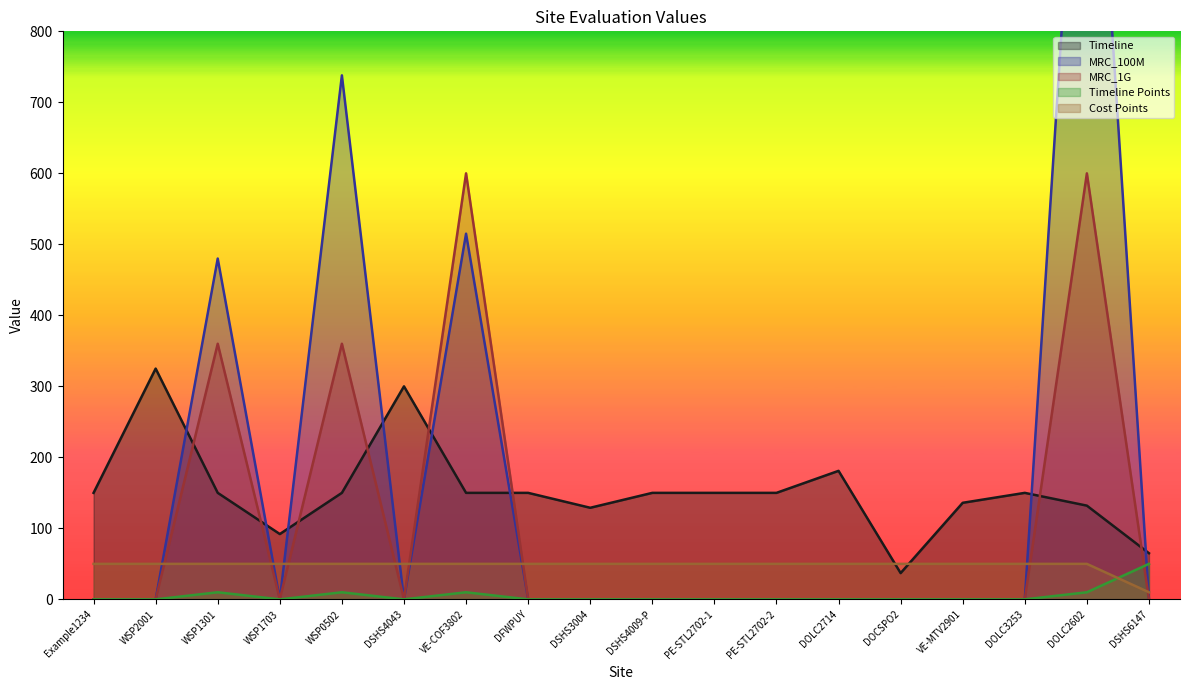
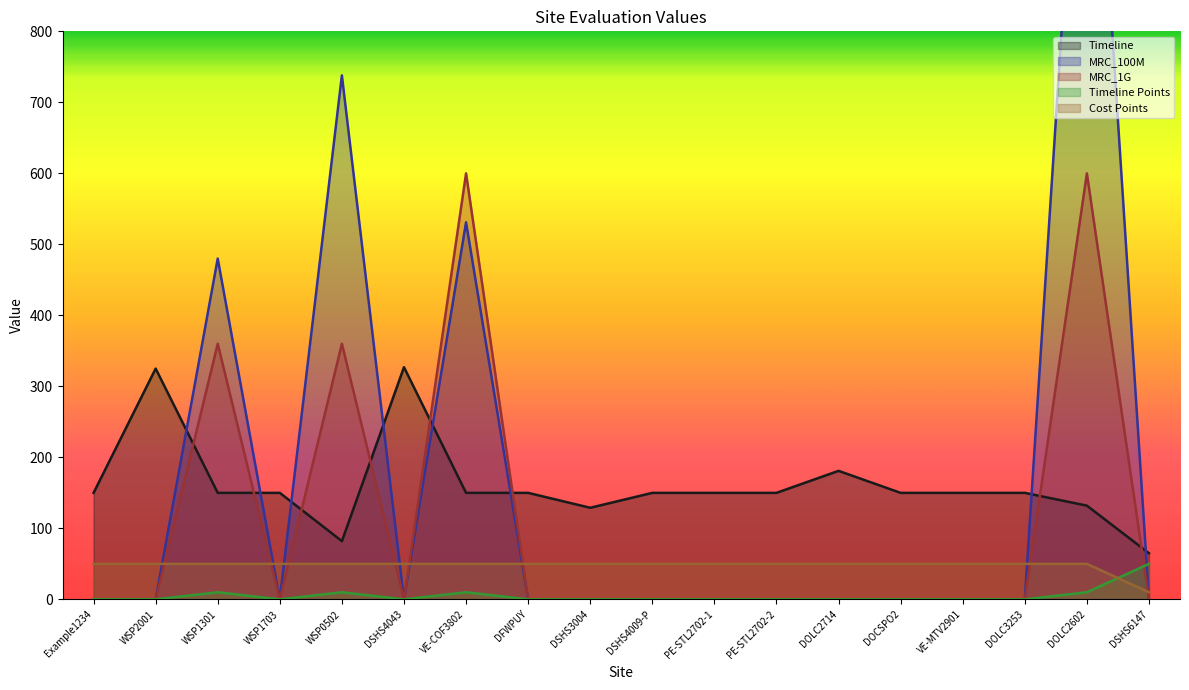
  {
    "Timeline": {
      "Example1234": 150,
      "WSP2001": 330,
      "WSP1301": 150,
-     "WSP1703": 90,
-     "WSP0502": 150,
-     "DSHS4043": 300,
+     "WSP1703": 150,
+     "WSP0502": 80,
+     "DSHS4043": 330,
      "VE-COF3802": 150,
      "DFWPUY": 150,
      "DSHS3004": 130,
      "DSHS4009-P": 150,
      "PE-STL2702-1": 150,
      "PE-STL2702-2": 150,
      "DOLC2714": 180,
-     "DOCSPO2": 40,
-     "VE-MTV2901": 140,
+     "DOCSPO2": 150,
+     "VE-MTV2901": 150,
      "DOLC3253": 150,
      "DOLC2602": 130,
      "DSHS6147": 70
    },
    "MRC_100M": {
      "WSP1301": 480,
      "WSP0502": 740,
-     "VE-COF3802": 520
+     "VE-COF3802": 530
    }
  }
